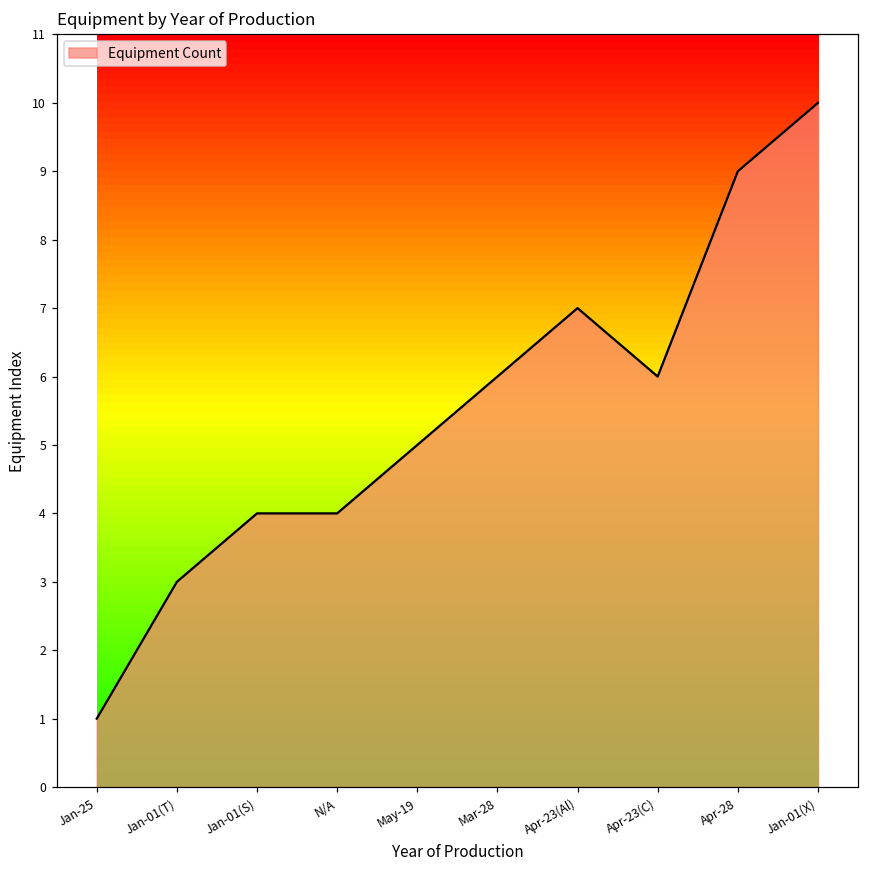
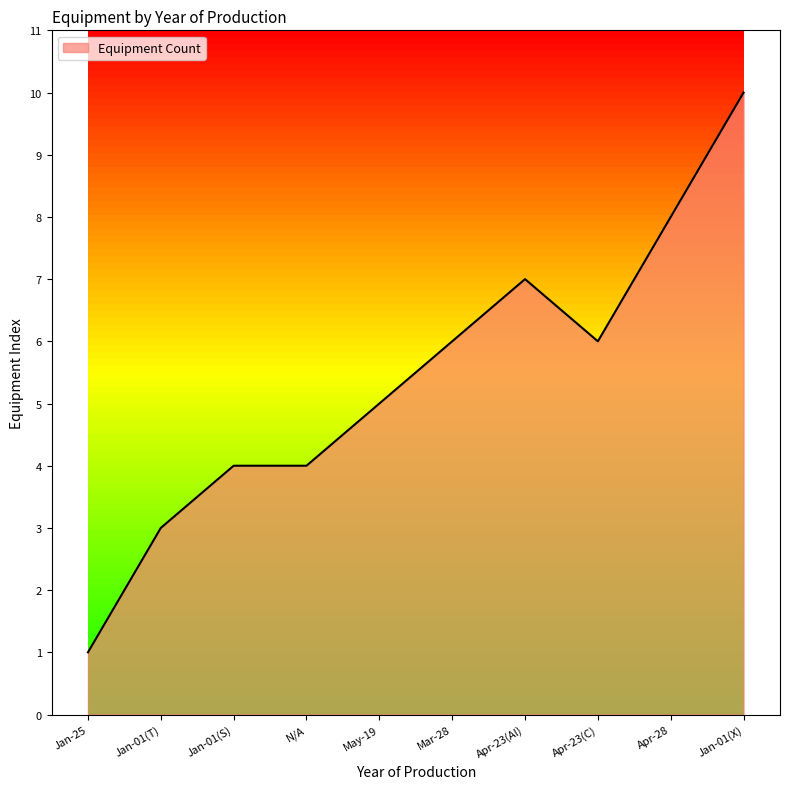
  {
    "Jan-25": 1,
    "Jan-01(T)": 3,
    "Jan-01(S)": 4,
    "N/A": 4,
    "May-19": 5,
    "Mar-28": 6,
    "Apr-23(Al)": 7,
    "Apr-23(C)": 6,
-   "Apr-28": 9,
+   "Apr-28": 8,
    "Jan-01(X)": 10
  }
